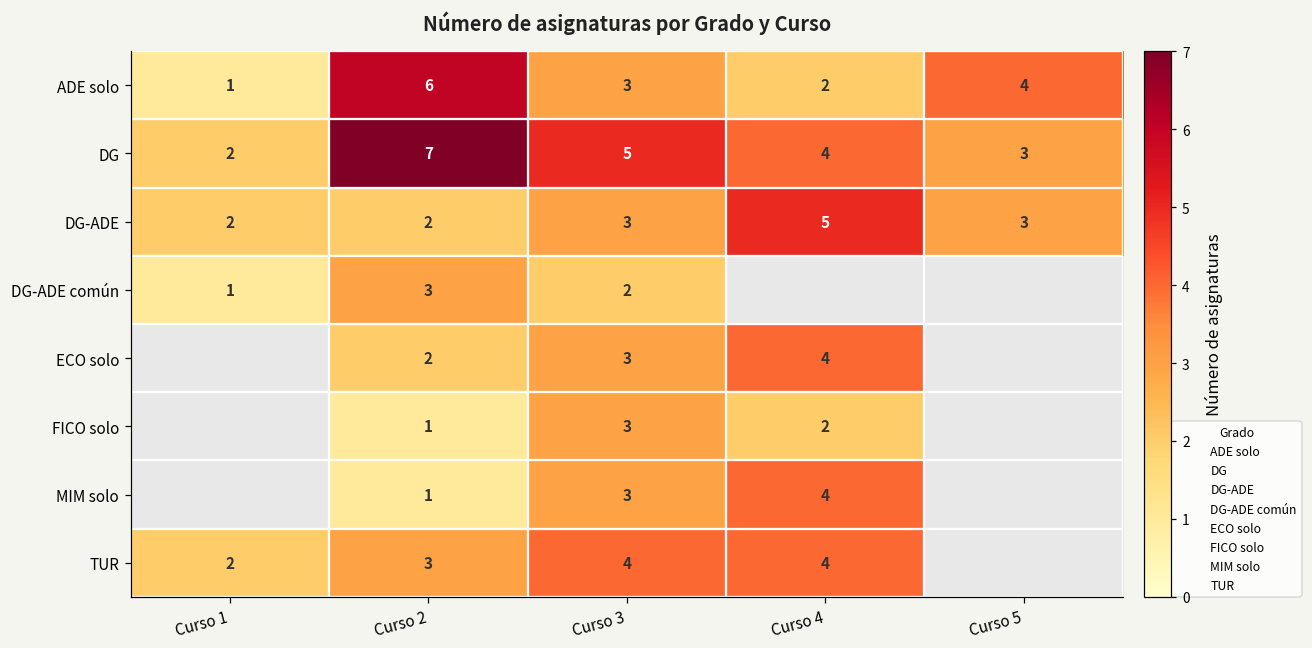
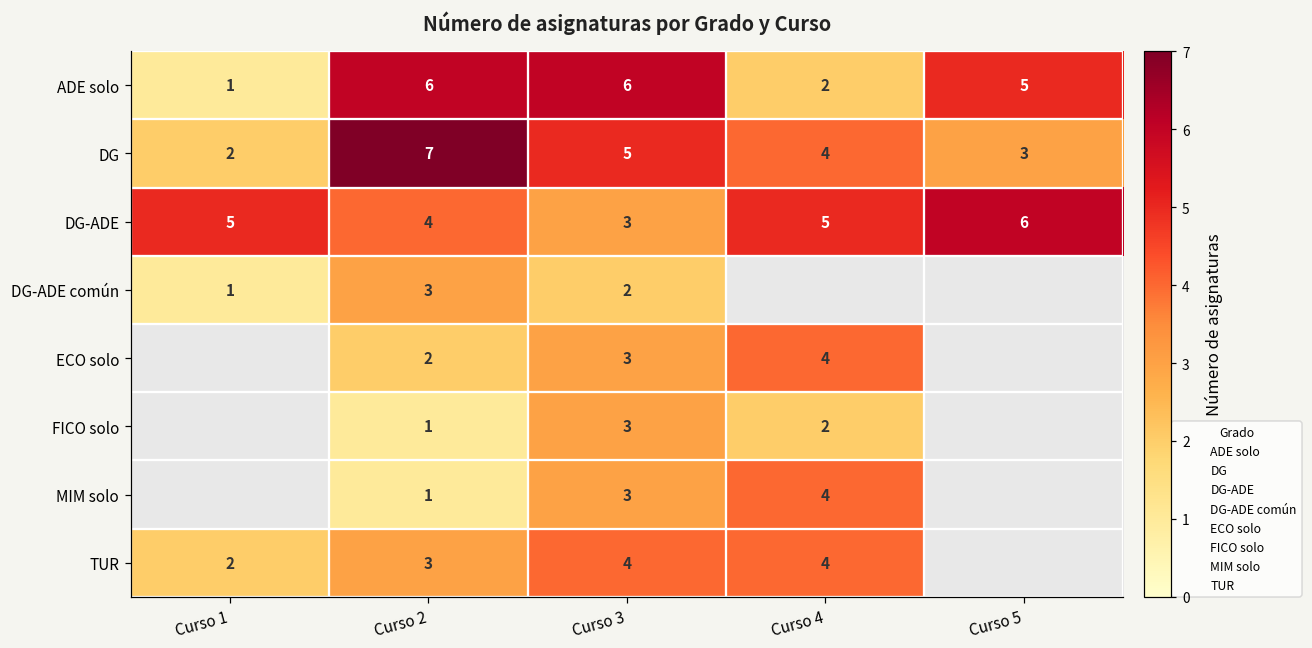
  {
    "ADE solo": {
-     "Curso 3": 3,
-     "Curso 5": 4
+     "Curso 3": 6,
+     "Curso 5": 5
    },
    "DG-ADE": {
-     "Curso 1": 2,
-     "Curso 2": 2,
-     "Curso 5": 3
+     "Curso 1": 5,
+     "Curso 2": 4,
+     "Curso 5": 6
    }
  }
